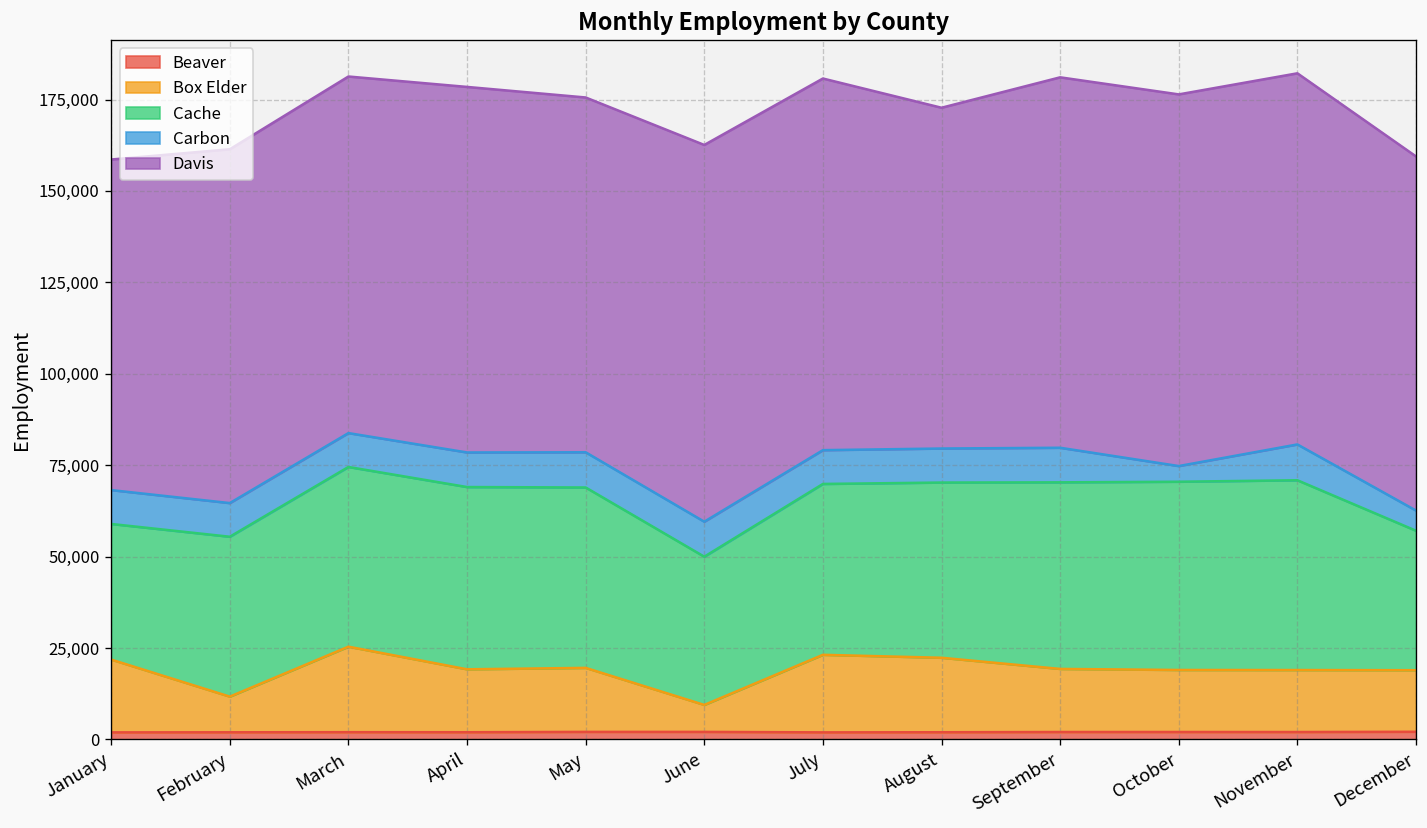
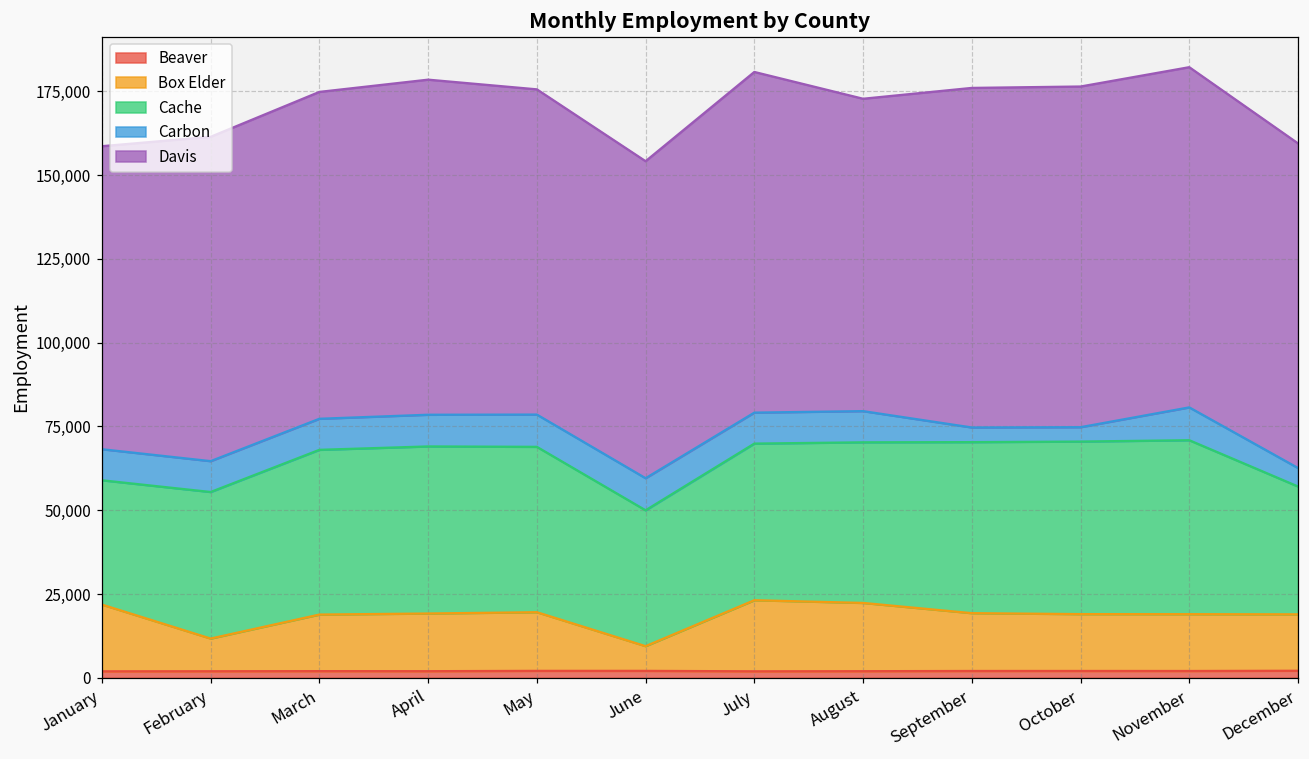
  {
    "Beaver": {
      "January": "2,000",
      "February": "2,000",
      "March": "2,000",
      "April": "2,000",
      "May": "2,000",
      "June": "2,000",
      "July": "2,000",
      "August": "2,000",
      "September": "2,000",
      "October": "2,000",
      "November": "2,000",
      "December": "2,000"
    },
    "Box Elder": {
      "January": "20,000",
      "February": "10,000",
-     "March": "23,000",
+     "March": "17,000",
      "April": "17,000",
      "May": "18,000",
      "June": "7,000",
      "July": "21,000",
      "August": "20,000",
      "September": "17,000",
      "October": "17,000",
      "November": "17,000",
      "December": "17,000"
    },
    "Cache": {
      "January": "37,000",
      "February": "44,000",
      "March": "49,000",
      "April": "50,000",
      "May": "49,000",
      "June": "41,000",
      "July": "47,000",
      "August": "48,000",
      "September": "51,000",
      "October": "51,000",
      "November": "52,000",
      "December": "38,000"
    },
    "Carbon": {
      "January": "9,000",
      "February": "9,000",
      "March": "9,000",
      "April": "9,000",
      "May": "10,000",
      "June": "10,000",
      "July": "9,000",
      "August": "9,000",
-     "September": "9,000",
+     "September": "4,000",
      "October": "4,000",
      "November": "10,000",
      "December": "6,000"
    },
    "Davis": {
      "January": "90,000",
      "March": "98,000",
      "April": "100,000",
      "May": "97,000",
-     "June": "103,000",
+     "June": "95,000",
      "July": "102,000",
      "August": "93,000",
      "September": "101,000",
      "October": "102,000",
      "November": "101,000",
      "December": "97,000"
    }
  }
